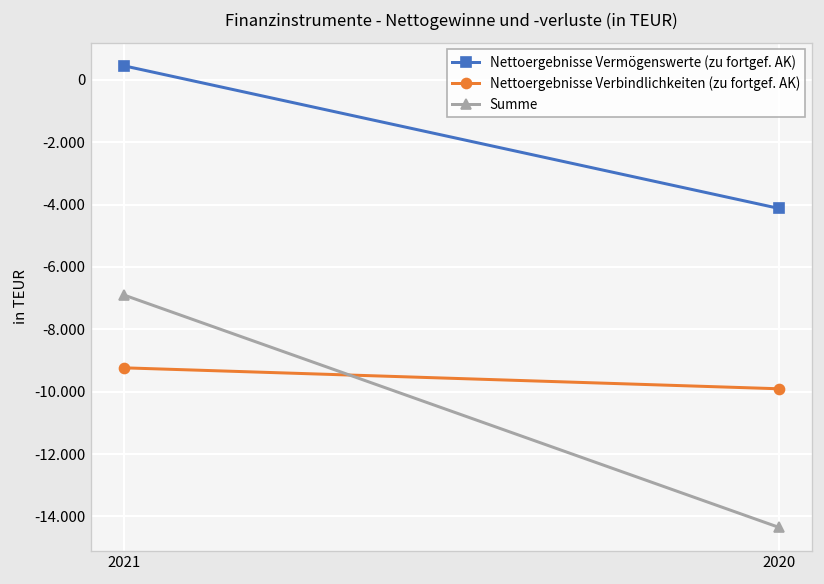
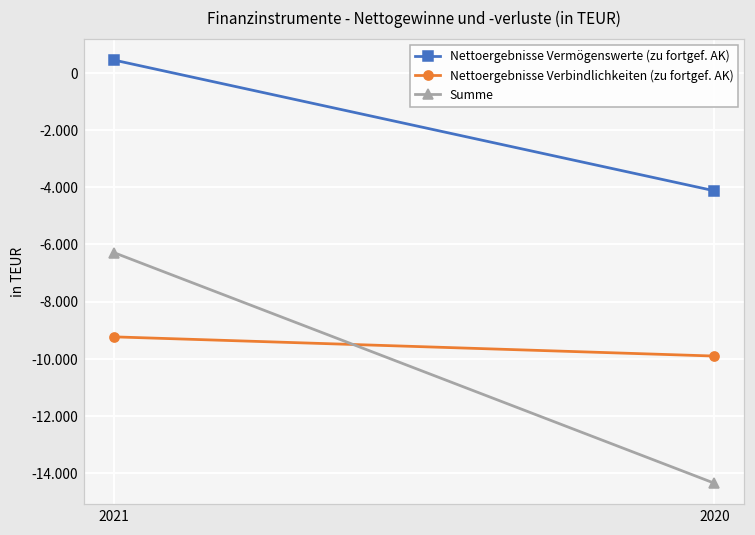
  {
    "Nettoergebnisse Vermögenswerte (zu fortgef. AK)": {
      "2021": 0.4,
      "2020": -4.1
    },
    "Nettoergebnisse Verbindlichkeiten (zu fortgef. AK)": {
      "2021": -9.2,
      "2020": -9.9
    },
    "Summe": {
-     "2021": -6.9,
+     "2021": -6.3,
      "2020": -14.4
    }
  }
